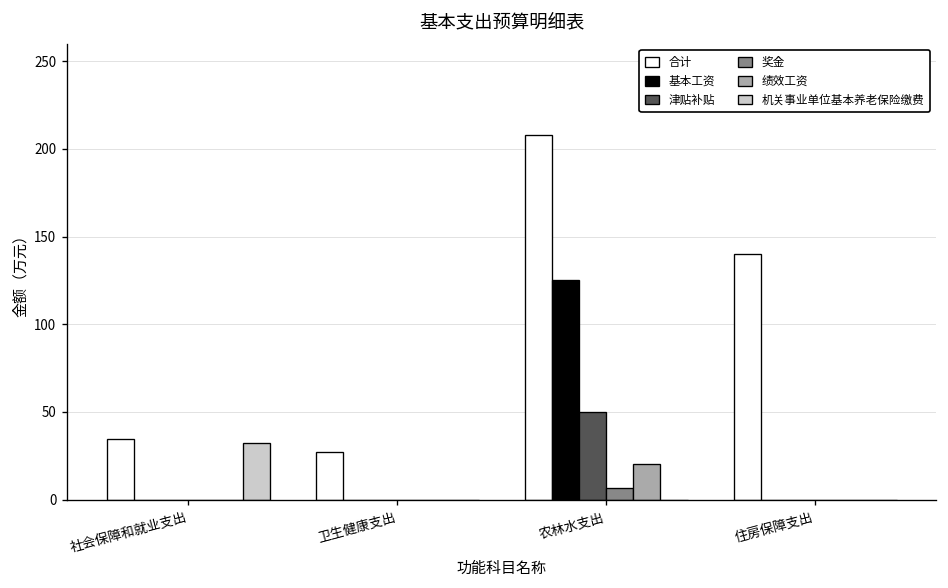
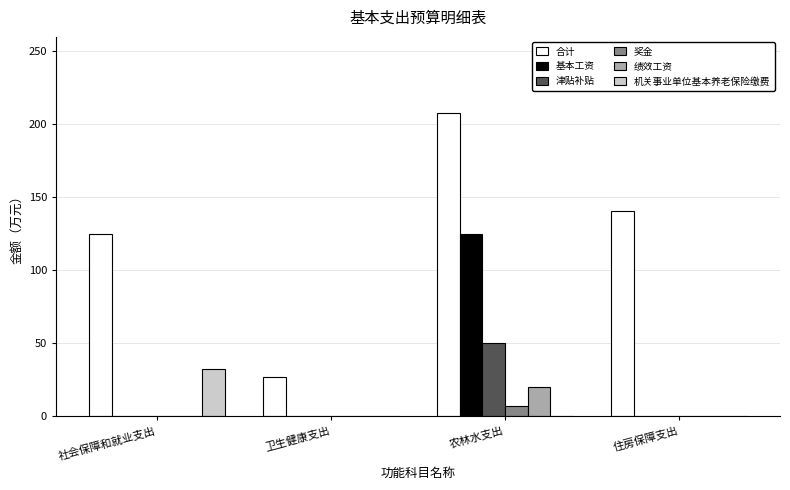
  {
    "合计": {
-     "社会保障和就业支出": 35,
+     "社会保障和就业支出": 125,
      "卫生健康支出": 27,
      "农林水支出": 208,
      "住房保障支出": 140
    },
    "基本工资": {
      "社会保障和就业支出": 0,
      "卫生健康支出": 0,
      "农林水支出": 125,
      "住房保障支出": 0
    },
    "津贴补贴": {
      "社会保障和就业支出": 0,
      "卫生健康支出": 0,
      "农林水支出": 50,
      "住房保障支出": 0
    }
  }
